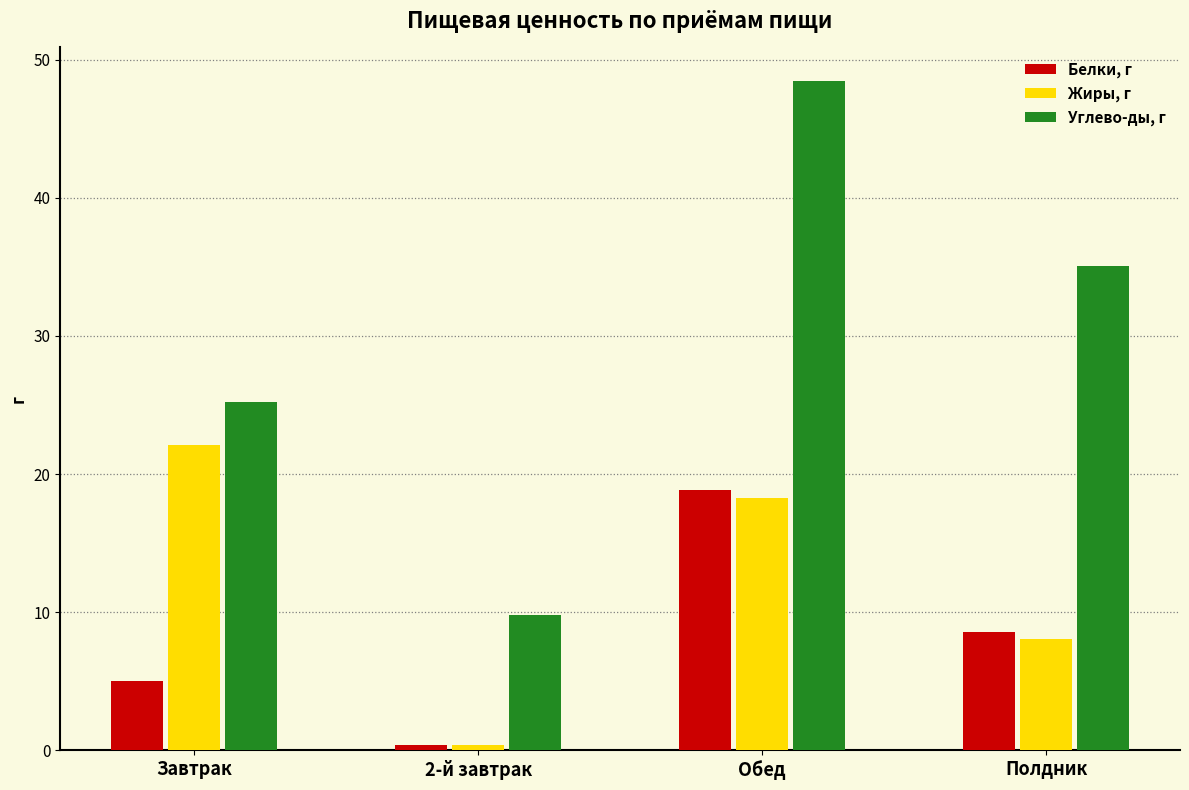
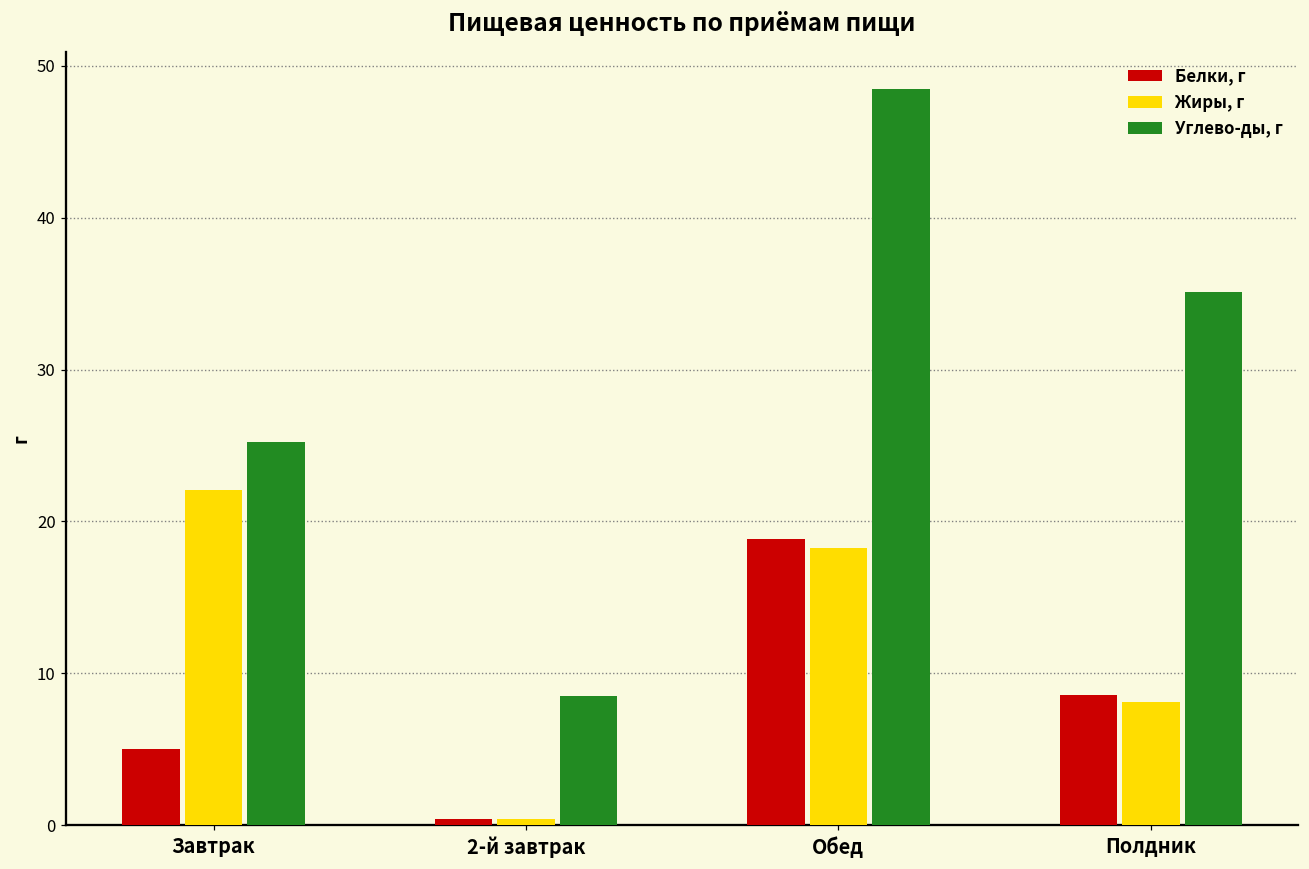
  {
    "Белки, г": {
      "Завтрак": 5.0,
      "2-й завтрак": 0.4,
      "Обед": 18.8,
      "Полдник": 8.6
    },
    "Жиры, г": {
      "Завтрак": 22.1,
      "2-й завтрак": 0.4,
      "Обед": 18.3,
      "Полдник": 8.1
    },
    "Углево-ды, г": {
      "Завтрак": 25.3,
-     "2-й завтрак": 9.8,
+     "2-й завтрак": 8.5,
      "Обед": 48.5,
      "Полдник": 35.1
    }
  }
